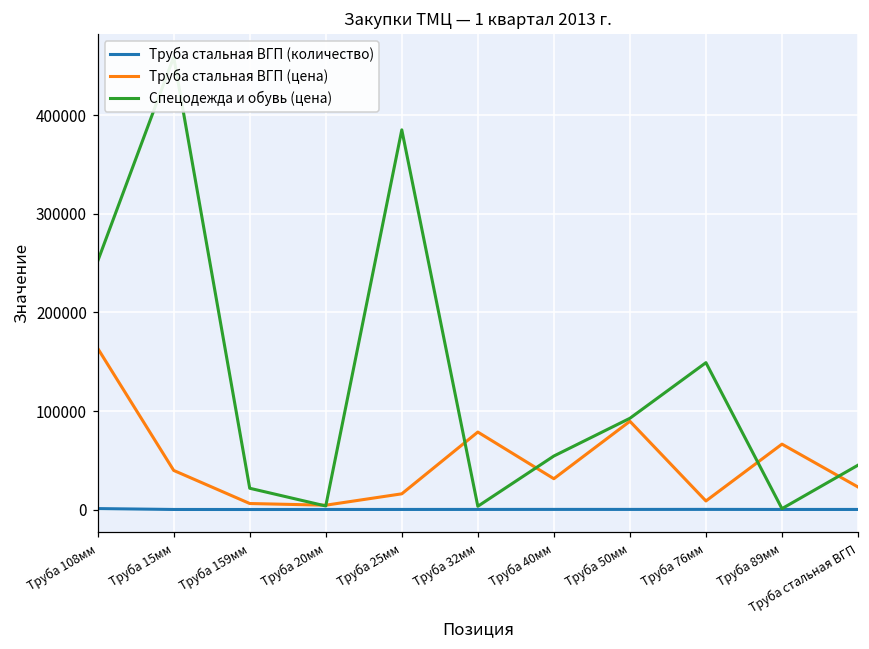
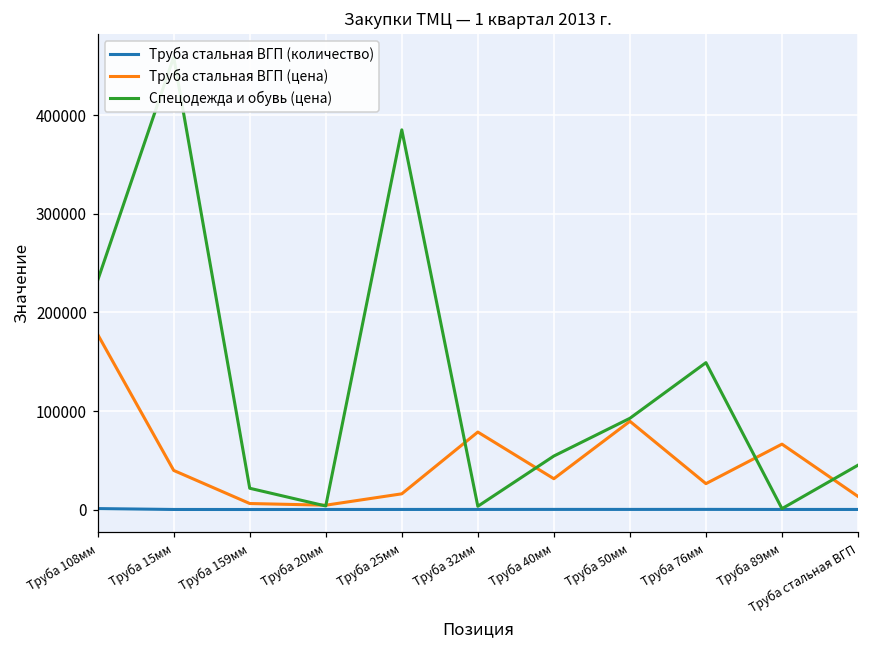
  {
    "Труба стальная ВГП (количество)": {
      "Труба 108мм": 0,
      "Труба 15мм": 0,
      "Труба 159мм": 0,
      "Труба 20мм": 0,
      "Труба 25мм": 0,
      "Труба 32мм": 0,
      "Труба 40мм": 0,
      "Труба 50мм": 0,
      "Труба 76мм": 0,
      "Труба стальная ВГП": 0
    },
    "Труба стальная ВГП (цена)": {
-     "Труба 108мм": 160000,
+     "Труба 108мм": 180000,
      "Труба 15мм": 40000,
      "Труба 159мм": 10000,
      "Труба 25мм": 20000,
      "Труба 32мм": 80000,
      "Труба 40мм": 30000,
      "Труба 50мм": 90000,
-     "Труба 76мм": 10000,
+     "Труба 76мм": 30000,
      "Труба 89мм": 70000,
-     "Труба стальная ВГП": 20000
+     "Труба стальная ВГП": 10000
    },
    "Спецодежда и обувь (цена)": {
-     "Труба 108мм": 250000,
+     "Труба 108мм": 230000,
      "Труба 159мм": 20000,
      "Труба 25мм": 390000,
      "Труба 32мм": 0,
      "Труба 40мм": 50000,
      "Труба 50мм": 90000,
      "Труба 76мм": 150000,
      "Труба стальная ВГП": 50000
    }
  }
